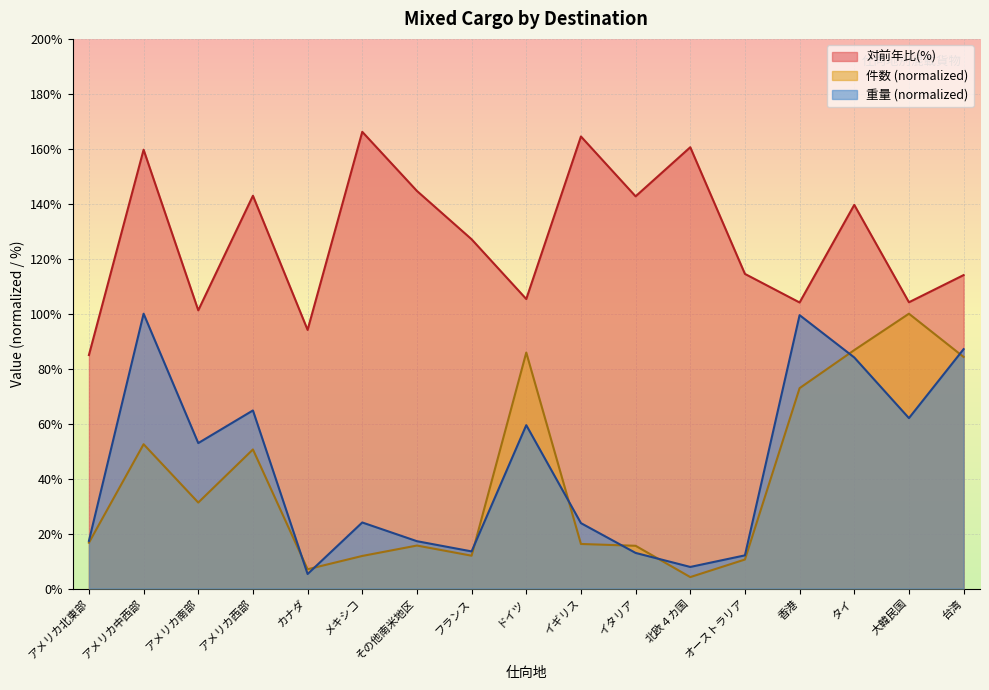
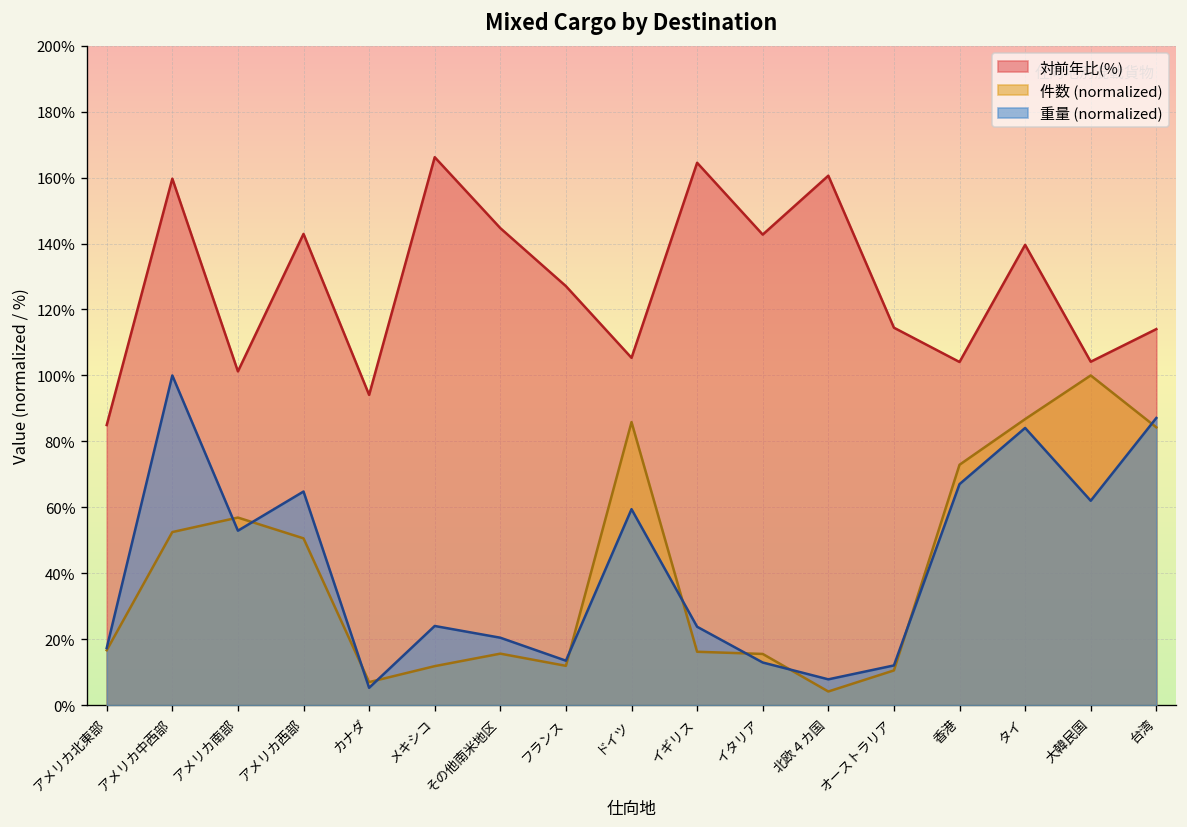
  {
    "対前年比(%)": {
      "アメリカ北東部": "85%",
      "アメリカ中西部": "160%",
      "アメリカ南部": "101%",
      "アメリカ西部": "143%",
      "カナダ": "94%",
      "メキシコ": "166%",
      "その他南米地区": "145%",
      "フランス": "127%",
      "ドイツ": "105%",
      "イギリス": "164%",
      "イタリア": "143%",
      "北欧４カ国": "161%",
      "オーストラリア": "114%",
      "香港": "104%",
      "タイ": "140%",
      "大韓民国": "104%",
      "台湾": "114%"
    },
    "件数 (normalized)": {
      "アメリカ中西部": "53%",
-     "アメリカ南部": "31%",
+     "アメリカ南部": "57%",
      "アメリカ西部": "51%",
      "カナダ": "7%",
      "メキシコ": "12%",
      "その他南米地区": "16%",
      "フランス": "12%",
      "ドイツ": "86%",
      "イギリス": "16%",
      "イタリア": "16%",
      "北欧４カ国": "4%",
      "オーストラリア": "11%",
      "香港": "73%",
      "タイ": "87%",
      "大韓民国": "100%",
      "台湾": "84%"
    },
    "重量 (normalized)": {
      "アメリカ中西部": "100%",
      "アメリカ南部": "53%",
      "アメリカ西部": "65%",
      "カナダ": "5%",
      "メキシコ": "24%",
-     "その他南米地区": "17%",
+     "その他南米地区": "20%",
      "フランス": "14%",
      "ドイツ": "59%",
      "イギリス": "24%",
      "イタリア": "13%",
      "北欧４カ国": "8%",
      "オーストラリア": "12%",
-     "香港": "99%",
+     "香港": "67%",
      "タイ": "84%",
      "大韓民国": "62%",
      "台湾": "87%"
    }
  }
